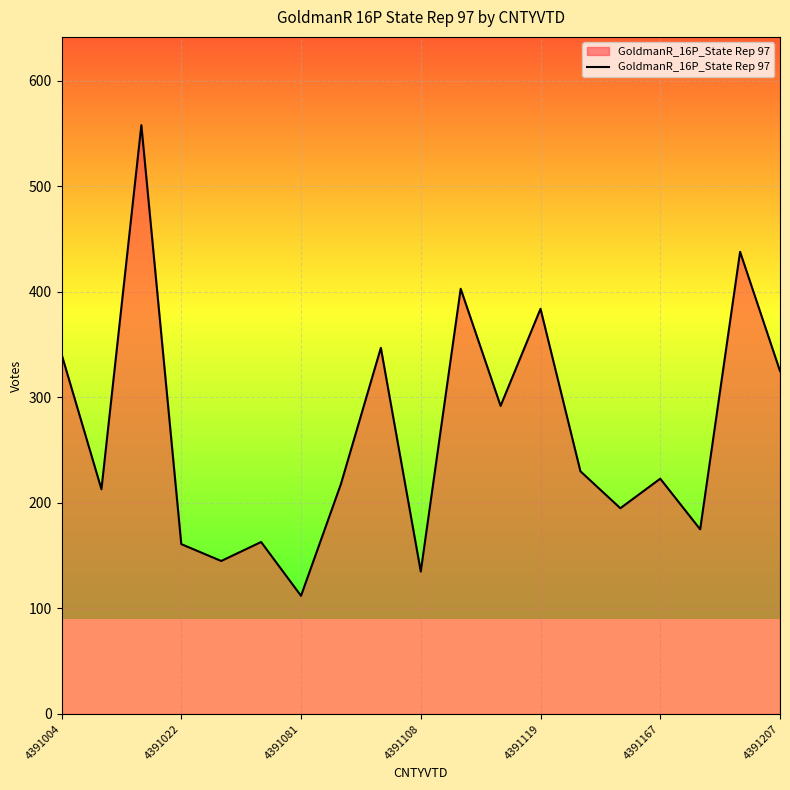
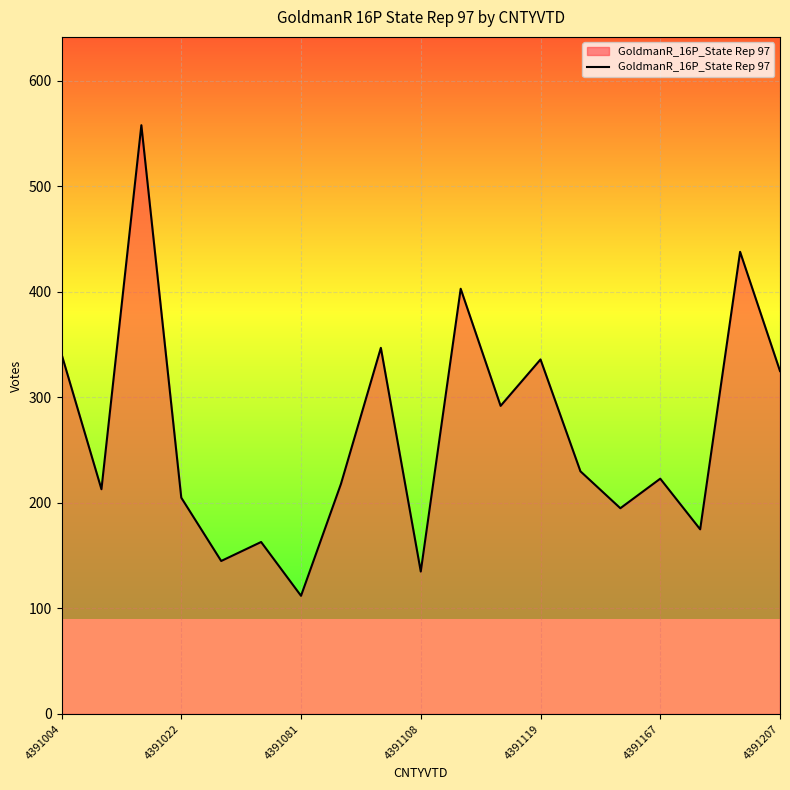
  {
    "4391004": 341,
-   "4391022": 161,
+   "4391022": 205,
    "4391081": 112,
    "4391108": 135,
-   "4391119": 384,
+   "4391119": 336,
    "4391167": 223,
    "4391207": 325
  }
